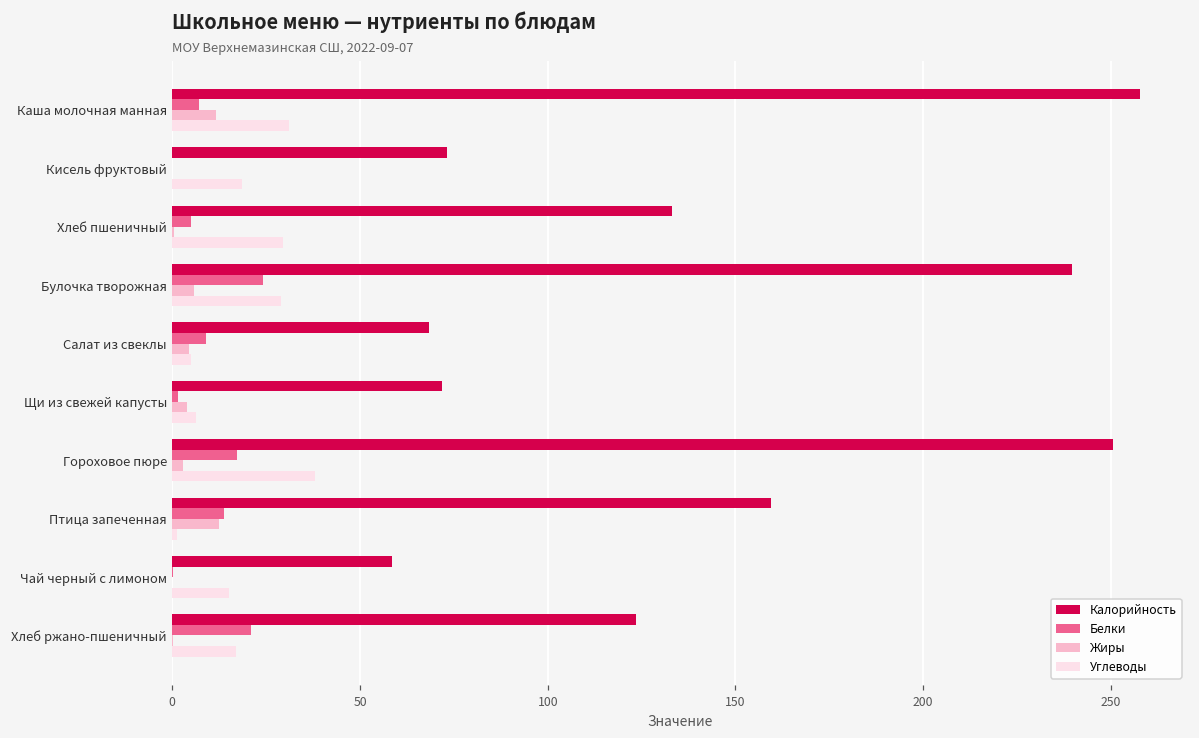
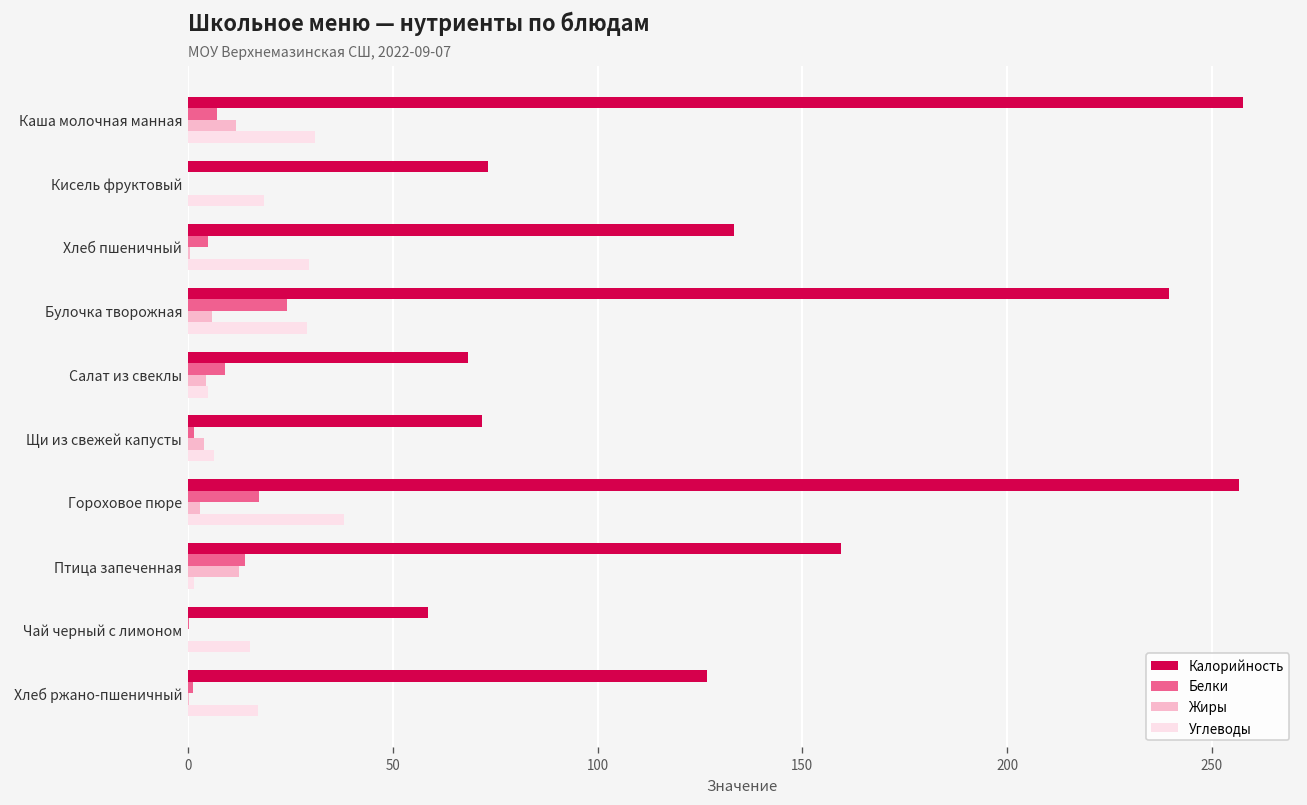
  {
    "Калорийность": {
      "Каша молочная манная": 258,
      "Кисель фруктовый": 73,
      "Хлеб пшеничный": 133,
      "Булочка творожная": 240,
      "Салат из свеклы": 68,
      "Щи из свежей капусты": 72,
-     "Гороховое пюре": 250,
+     "Гороховое пюре": 257,
      "Птица запеченная": 160,
      "Чай черный с лимоном": 59,
-     "Хлеб ржано-пшеничный": 124
+     "Хлеб ржано-пшеничный": 127
    },
    "Белки": {
      "Каша молочная манная": 7,
      "Хлеб пшеничный": 5,
      "Булочка творожная": 24,
      "Салат из свеклы": 9,
      "Щи из свежей капусты": 1,
      "Гороховое пюре": 17,
      "Птица запеченная": 14,
-     "Хлеб ржано-пшеничный": 21
+     "Хлеб ржано-пшеничный": 1
    }
  }
